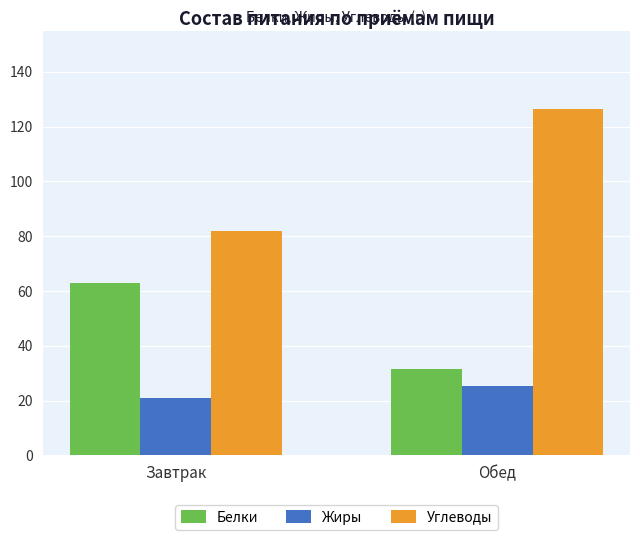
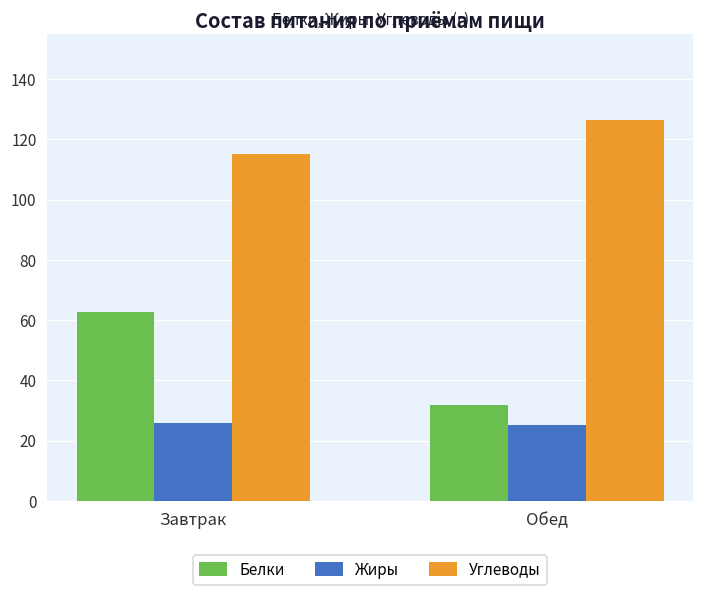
  {
    "Белки": {
      "Завтрак": 63,
      "Обед": 32
    },
    "Жиры": {
-     "Завтрак": 21,
+     "Завтрак": 26,
      "Обед": 25
    },
    "Углеводы": {
-     "Завтрак": 82,
+     "Завтрак": 115,
      "Обед": 126
    }
  }
